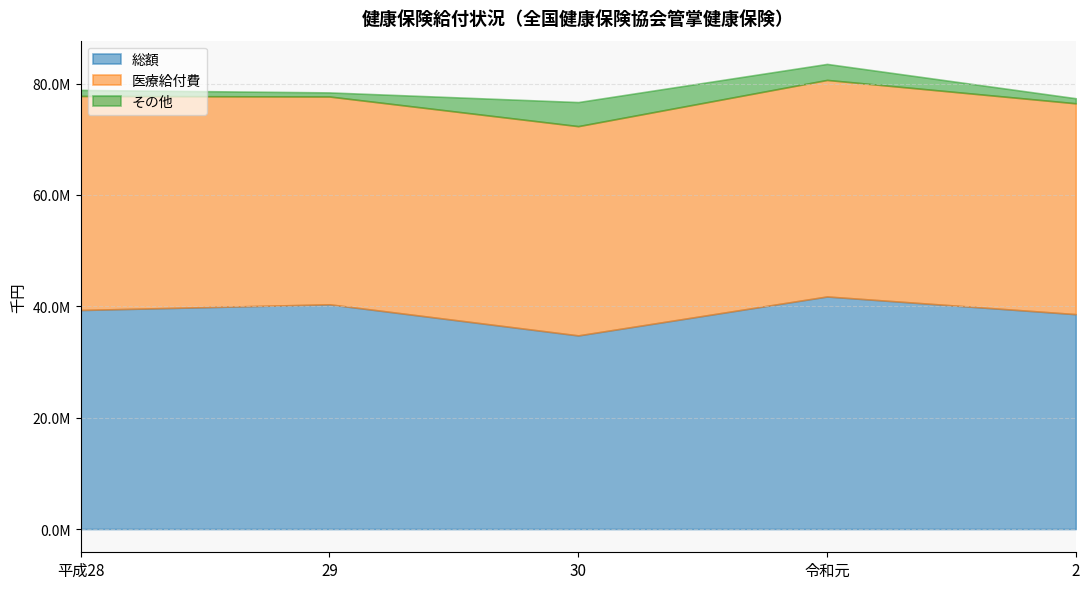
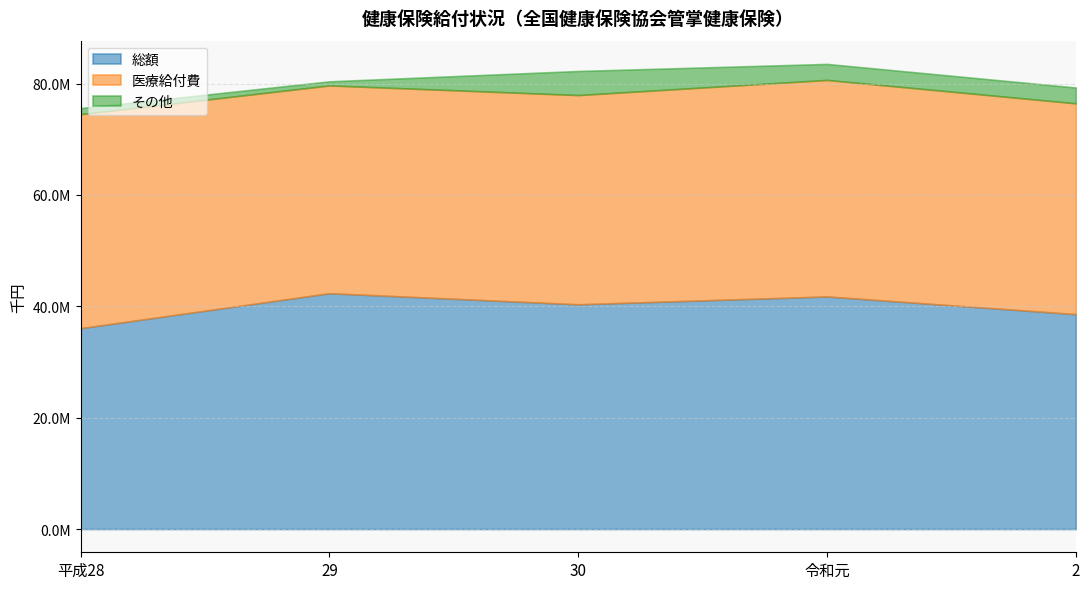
  {
    "総額": {
-     "平成28": 39000000,
-     "29": 40000000,
-     "30": 35000000,
+     "平成28": 36000000,
+     "29": 42000000,
+     "30": 40000000,
      "令和元": 42000000,
      "2": 39000000
    },
    "医療給付費": {
      "平成28": 38000000,
      "29": 37000000,
      "30": 38000000,
      "令和元": 39000000,
      "2": 38000000
    },
    "その他": {
      "平成28": 1000000,
      "29": 1000000,
      "30": 4000000,
      "令和元": 3000000,
-     "2": 1000000
+     "2": 3000000
    }
  }
